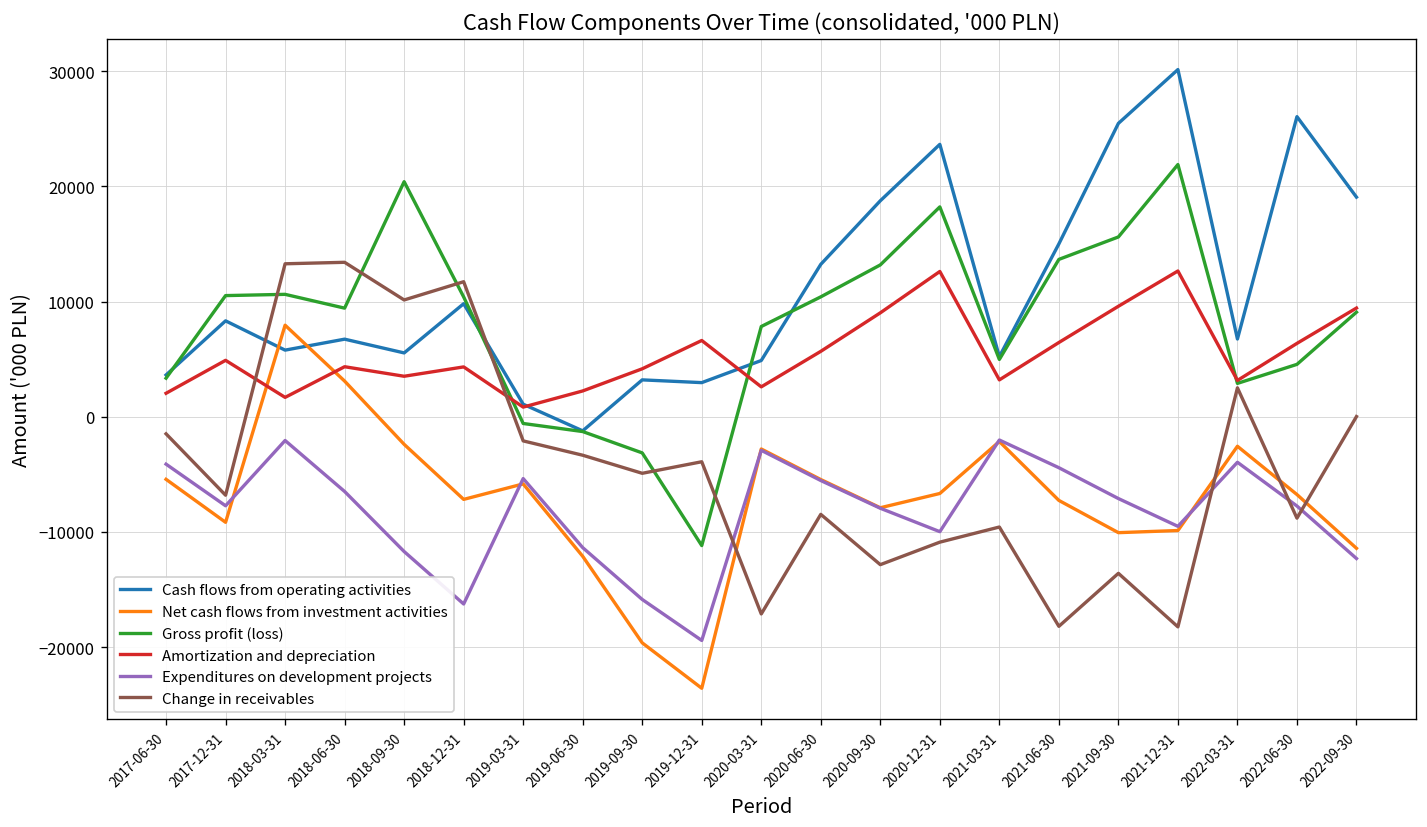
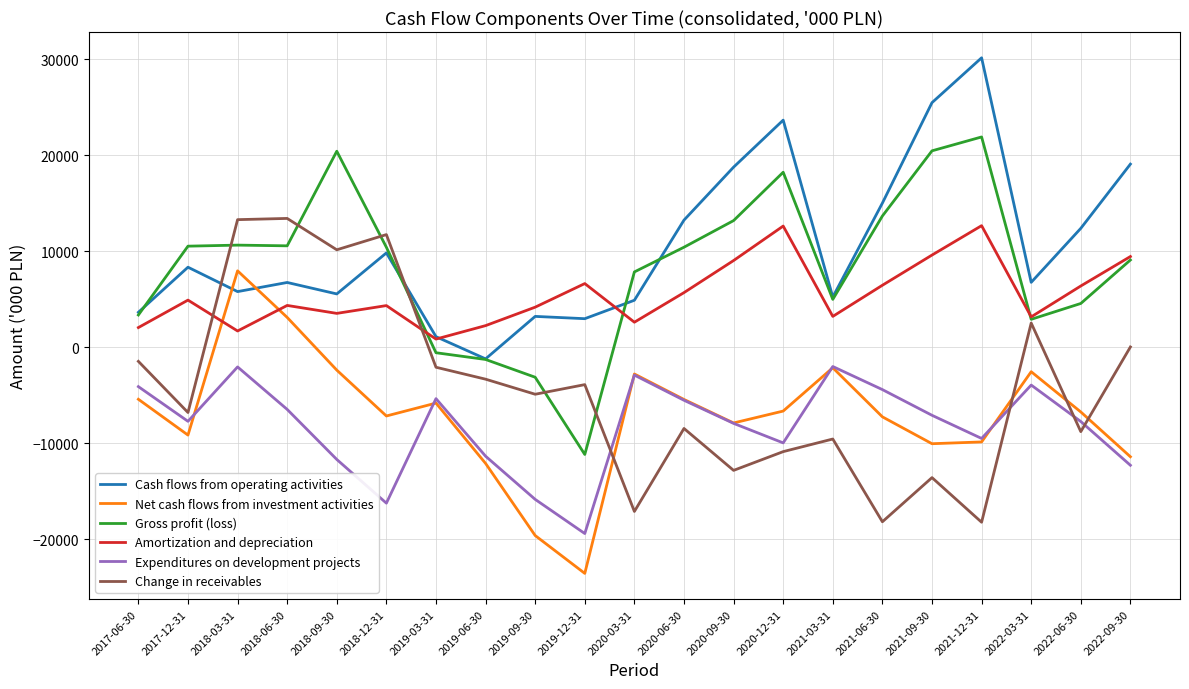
  {
    "Cash flows from operating activities": {
      "2017-06-30": 4000,
      "2017-12-31": 8000,
      "2018-03-31": 6000,
      "2018-06-30": 7000,
      "2018-09-30": 6000,
      "2018-12-31": 10000,
      "2019-09-30": 3000,
      "2019-12-31": 3000,
      "2020-03-31": 5000,
      "2020-06-30": 13000,
      "2020-09-30": 19000,
      "2020-12-31": 24000,
      "2021-06-30": 15000,
      "2021-09-30": 25000,
      "2021-12-31": 30000,
      "2022-03-31": 7000,
-     "2022-06-30": 26000,
+     "2022-06-30": 12000,
      "2022-09-30": 19000
    },
    "Net cash flows from investment activities": {
      "2017-06-30": -5000,
      "2017-12-31": -9000,
      "2018-03-31": 8000,
      "2018-06-30": 3000,
      "2018-09-30": -2000,
      "2018-12-31": -7000,
      "2019-03-31": -6000,
      "2019-06-30": -12000,
      "2019-09-30": -20000,
      "2019-12-31": -24000,
      "2020-12-31": -7000,
      "2021-06-30": -7000,
      "2021-09-30": -10000,
      "2021-12-31": -10000,
      "2022-03-31": -3000,
      "2022-06-30": -7000,
      "2022-09-30": -11000
    },
    "Gross profit (loss)": {
      "2017-06-30": 3000,
      "2017-12-31": 11000,
      "2018-03-31": 11000,
-     "2018-06-30": 9000,
+     "2018-06-30": 11000,
      "2018-09-30": 20000,
      "2018-12-31": 10000,
      "2019-03-31": -1000,
      "2019-09-30": -3000,
      "2019-12-31": -11000,
      "2020-03-31": 8000,
      "2020-06-30": 10000,
      "2020-09-30": 13000,
      "2020-12-31": 18000,
      "2021-06-30": 14000,
-     "2021-09-30": 16000,
+     "2021-09-30": 20000,
      "2021-12-31": 22000,
      "2022-06-30": 5000,
      "2022-09-30": 9000
    },
    "Amortization and depreciation": {
      "2017-06-30": 2000,
      "2017-12-31": 5000,
      "2018-03-31": 2000,
      "2018-06-30": 4000,
      "2018-09-30": 4000,
      "2018-12-31": 4000,
      "2019-06-30": 2000,
      "2019-09-30": 4000,
      "2019-12-31": 7000,
      "2020-03-31": 3000,
      "2020-06-30": 6000,
      "2020-09-30": 9000,
      "2020-12-31": 13000,
      "2021-03-31": 3000,
      "2021-06-30": 6000,
      "2021-09-30": 10000,
      "2021-12-31": 13000,
      "2022-06-30": 6000,
      "2022-09-30": 9000
    },
    "Expenditures on development projects": {
      "2017-06-30": -4000,
      "2017-12-31": -8000,
      "2018-03-31": -2000,
      "2018-06-30": -6000,
      "2018-09-30": -12000,
      "2018-12-31": -16000,
      "2019-03-31": -5000,
      "2019-06-30": -11000,
      "2019-09-30": -16000,
      "2019-12-31": -19000,
      "2020-12-31": -10000,
      "2021-06-30": -4000,
      "2021-09-30": -7000,
      "2021-12-31": -10000,
      "2022-03-31": -4000,
      "2022-06-30": -8000,
      "2022-09-30": -12000
    },
    "Change in receivables": {
      "2017-06-30": -1000,
      "2017-12-31": -7000,
      "2018-03-31": 13000,
      "2018-06-30": 13000,
      "2018-09-30": 10000,
      "2018-12-31": 12000,
      "2019-03-31": -2000,
      "2019-06-30": -3000,
      "2019-09-30": -5000,
      "2019-12-31": -4000,
      "2020-03-31": -17000,
      "2020-06-30": -8000,
      "2020-09-30": -13000,
      "2020-12-31": -11000,
      "2021-03-31": -10000,
      "2021-06-30": -18000,
      "2021-09-30": -14000,
      "2021-12-31": -18000,
      "2022-03-31": 3000,
      "2022-06-30": -9000,
      "2022-09-30": 0
    }
  }
